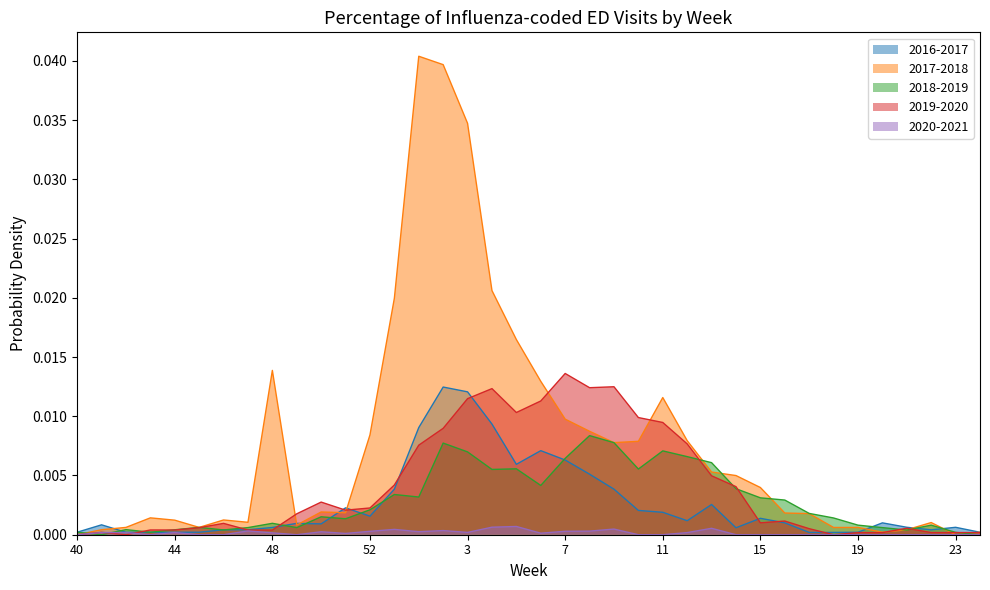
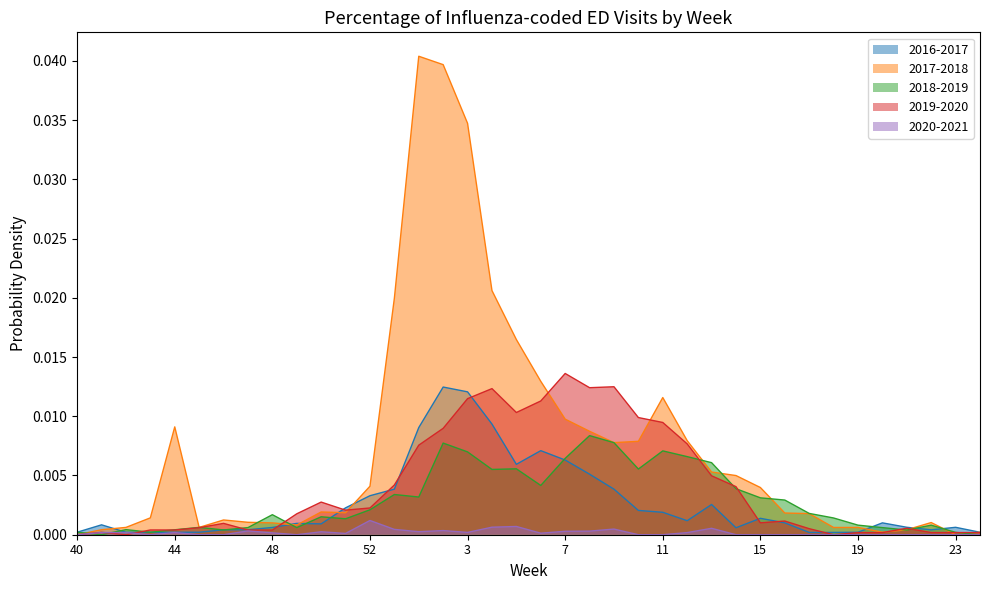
  {
    "2016-2017": {
      "48": 0.0006,
-     "52": 0.0016
+     "52": 0.0033
    },
    "2017-2018": {
-     "44": 0.0012,
-     "48": 0.0139,
-     "52": 0.0084
+     "44": 0.0091,
+     "48": 0.0010,
+     "52": 0.0041
    },
    "2018-2019": {
-     "48": 0.0010
+     "48": 0.0017
    },
    "2019-2020": {
      "48": 0.0004
    },
    "2020-2021": {
      "48": 0.0002,
-     "52": 0.0003
+     "52": 0.0012
    }
  }
